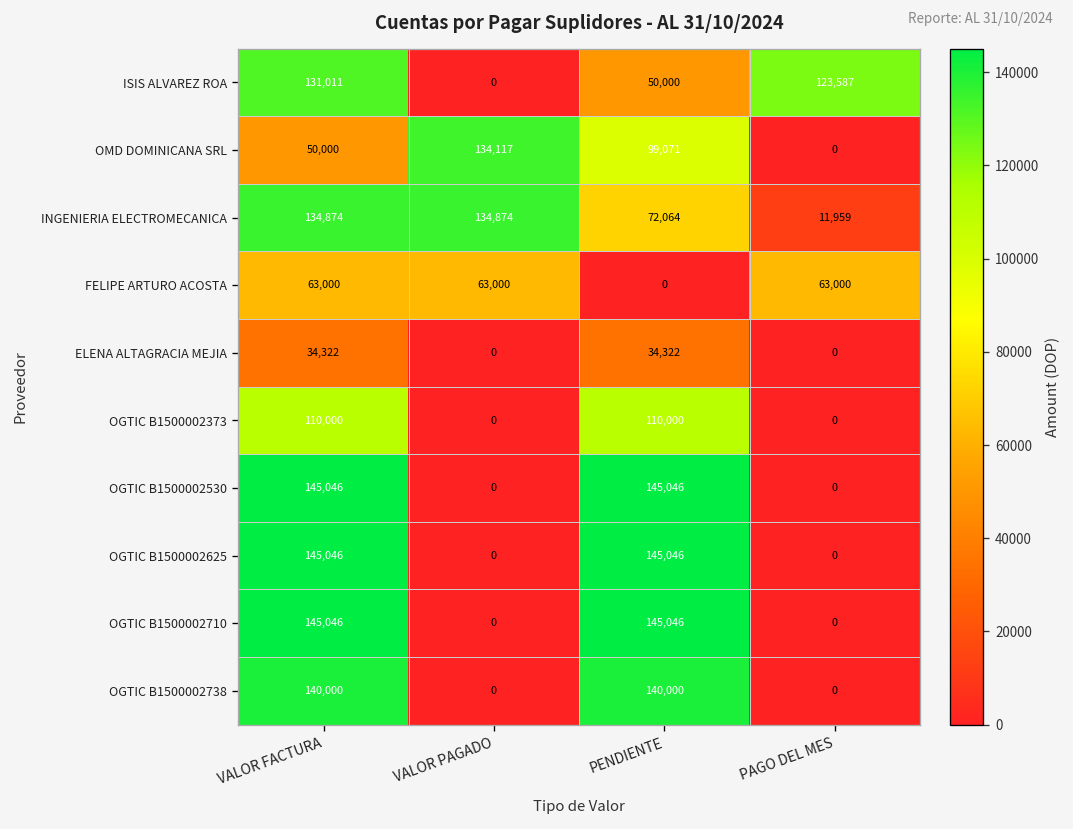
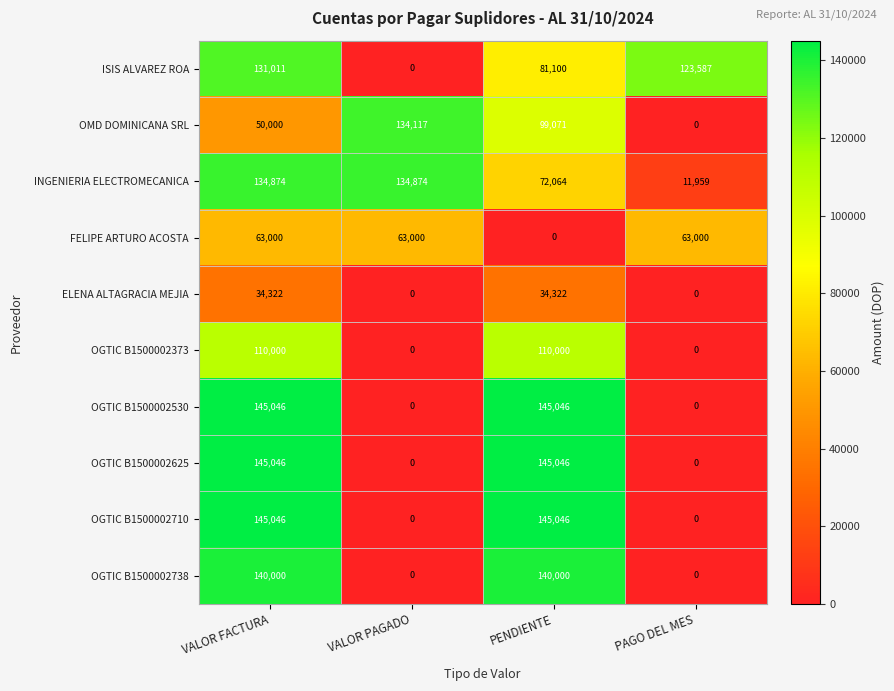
  {
    "ISIS ALVAREZ ROA": {
      "VALOR FACTURA": "131,011",
      "VALOR PAGADO": "0",
-     "PENDIENTE": "50,000",
+     "PENDIENTE": "81,100",
      "PAGO DEL MES": "123,587"
    },
    "OMD DOMINICANA SRL": {
      "VALOR FACTURA": "50,000",
      "VALOR PAGADO": "134,117",
      "PENDIENTE": "99,071",
      "PAGO DEL MES": "0"
    },
    "INGENIERIA ELECTROMECANICA": {
      "VALOR FACTURA": "134,874",
      "VALOR PAGADO": "134,874",
      "PENDIENTE": "72,064",
      "PAGO DEL MES": "11,959"
    },
    "FELIPE ARTURO ACOSTA": {
      "VALOR FACTURA": "63,000",
      "VALOR PAGADO": "63,000",
      "PENDIENTE": "0",
      "PAGO DEL MES": "63,000"
    },
    "ELENA ALTAGRACIA MEJIA": {
      "VALOR FACTURA": "34,322",
      "VALOR PAGADO": "0",
      "PENDIENTE": "34,322",
      "PAGO DEL MES": "0"
    },
    "OGTIC B1500002373": {
      "VALOR FACTURA": "110,000",
      "VALOR PAGADO": "0",
      "PENDIENTE": "110,000",
      "PAGO DEL MES": "0"
    },
    "OGTIC B1500002530": {
      "VALOR FACTURA": "145,046",
      "VALOR PAGADO": "0",
      "PENDIENTE": "145,046",
      "PAGO DEL MES": "0"
    },
    "OGTIC B1500002625": {
      "VALOR FACTURA": "145,046",
      "VALOR PAGADO": "0",
      "PENDIENTE": "145,046",
      "PAGO DEL MES": "0"
    },
    "OGTIC B1500002710": {
      "VALOR FACTURA": "145,046",
      "VALOR PAGADO": "0",
      "PENDIENTE": "145,046",
      "PAGO DEL MES": "0"
    },
    "OGTIC B1500002738": {
      "VALOR FACTURA": "140,000",
      "VALOR PAGADO": "0",
      "PENDIENTE": "140,000",
      "PAGO DEL MES": "0"
    }
  }
